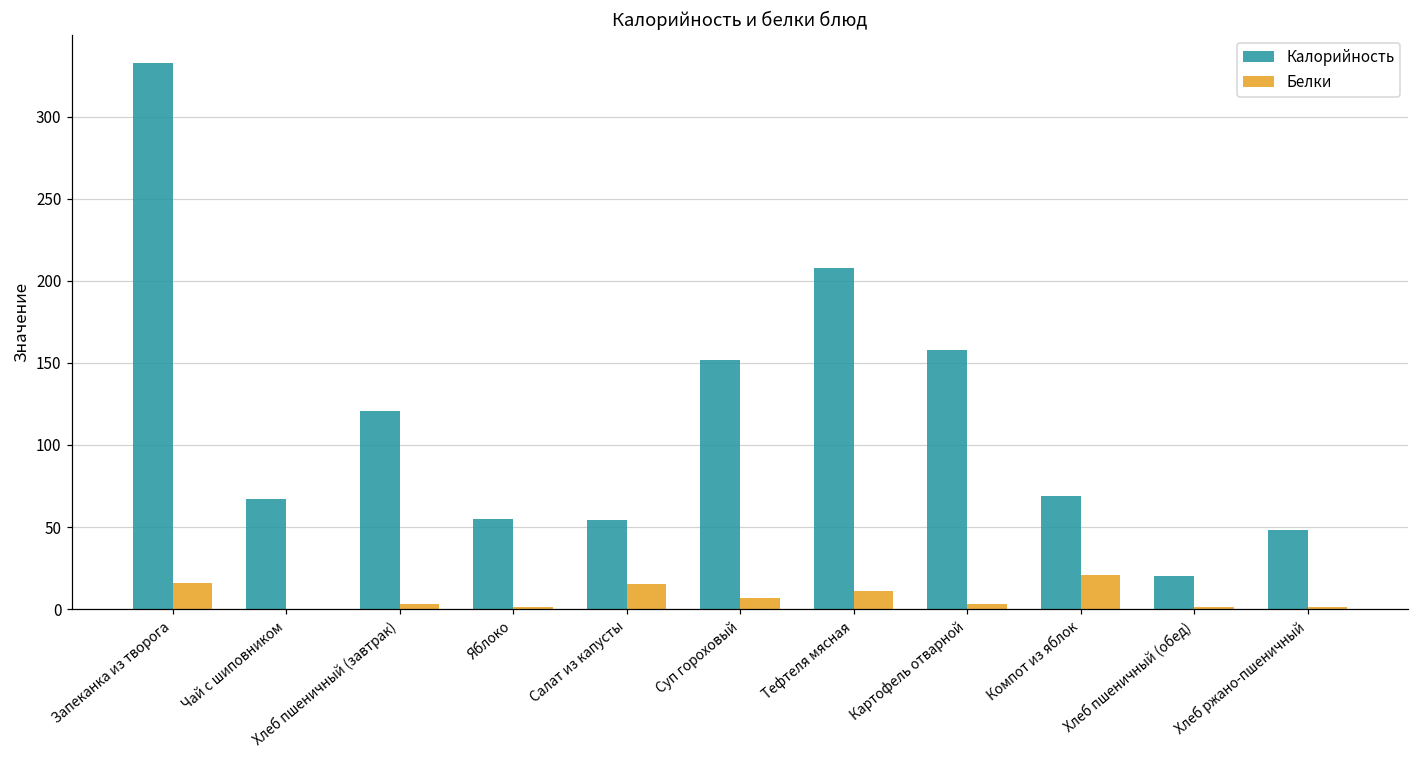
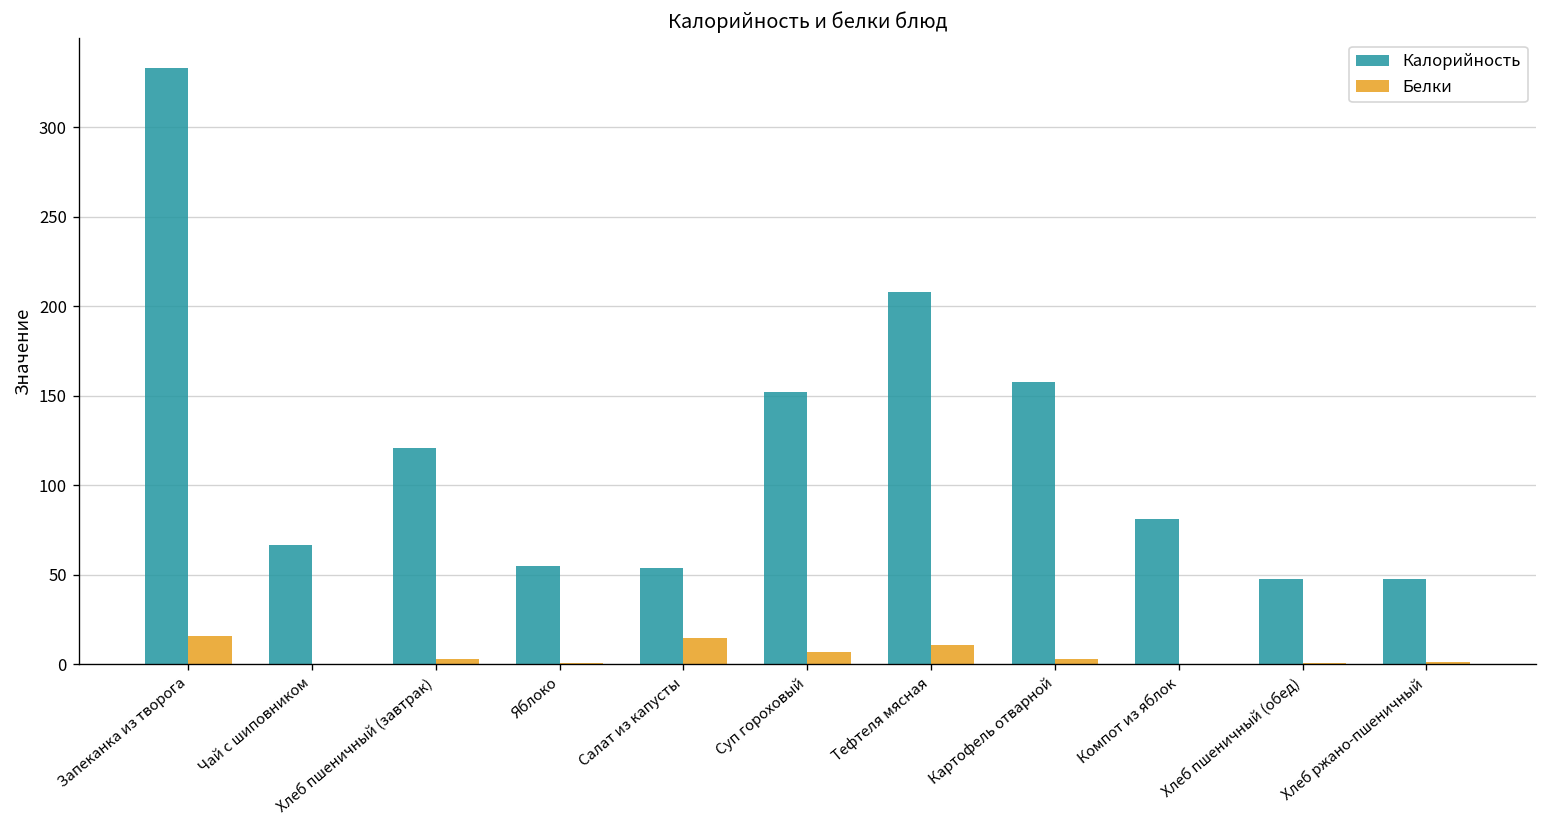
  {
    "Калорийность": {
      "Запеканка из творога": 333,
      "Чай с шиповником": 67,
      "Хлеб пшеничный (завтрак)": 121,
      "Яблоко": 55,
      "Салат из капусты": 54,
      "Суп гороховый": 152,
      "Тефтеля мясная": 208,
      "Картофель отварной": 158,
-     "Компот из яблок": 69,
-     "Хлеб пшеничный (обед)": 20,
+     "Компот из яблок": 81,
+     "Хлеб пшеничный (обед)": 48,
      "Хлеб ржано-пшеничный": 48
    },
    "Белки": {
      "Запеканка из творога": 16,
      "Чай с шиповником": 0,
      "Хлеб пшеничный (завтрак)": 3,
      "Салат из капусты": 15,
      "Суп гороховый": 7,
      "Тефтеля мясная": 11,
      "Картофель отварной": 3,
-     "Компот из яблок": 21
+     "Компот из яблок": 0
    }
  }
